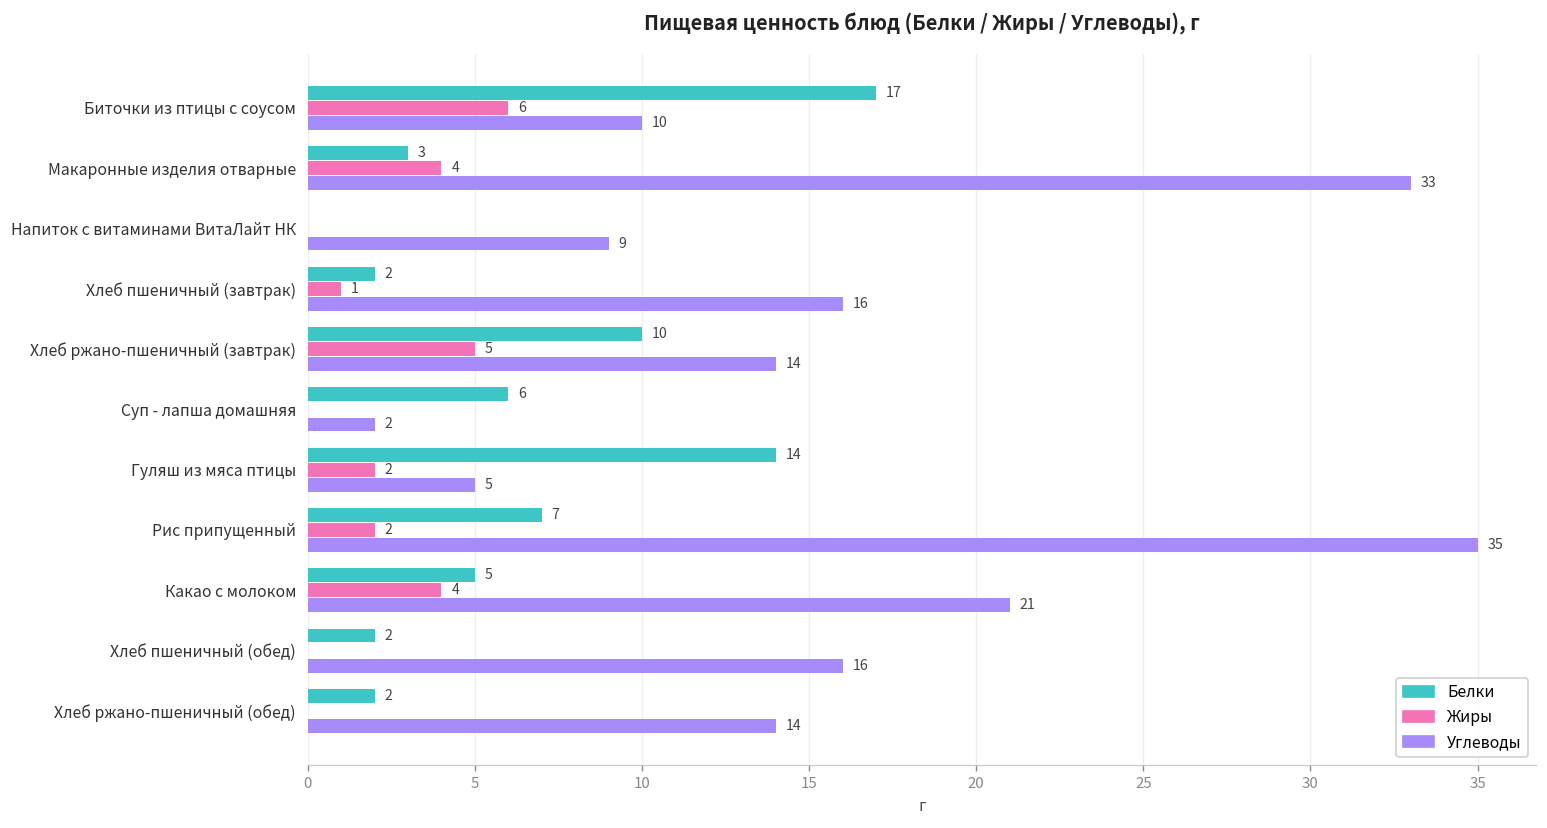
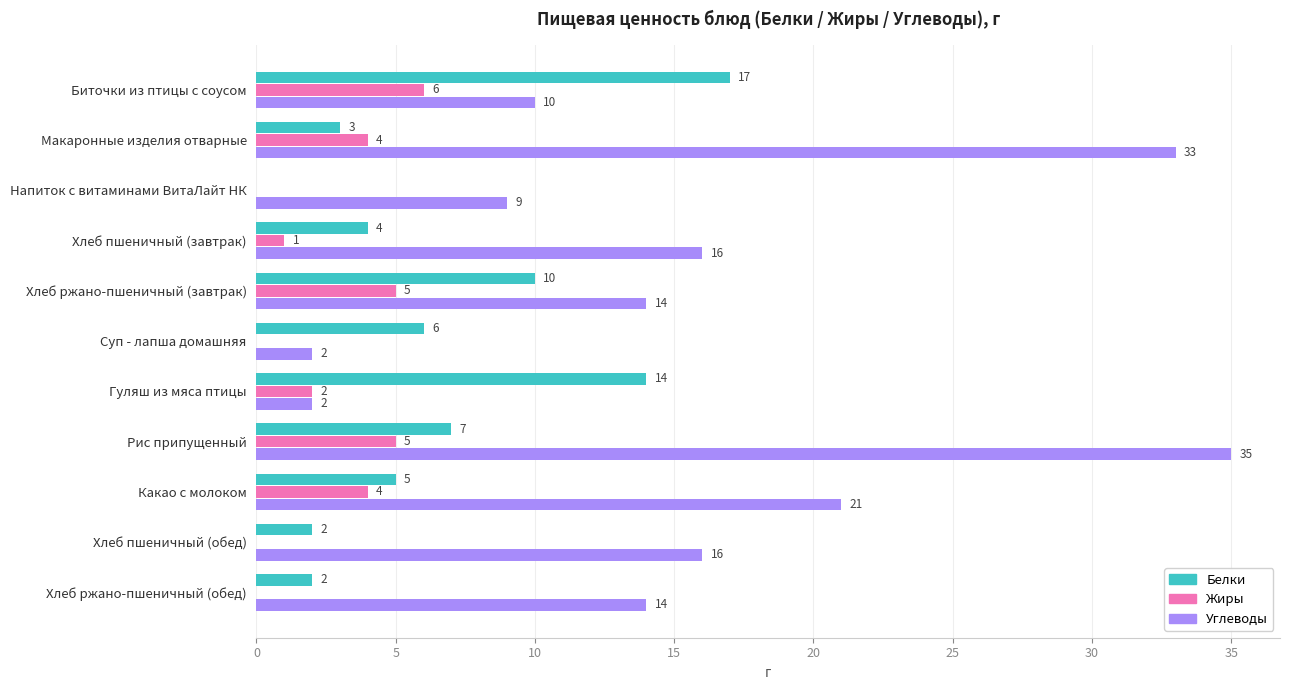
  {
    "Белки": {
      "Биточки из птицы с соусом": 17,
      "Макаронные изделия отварные": 3,
-     "Хлеб пшеничный (завтрак)": 2,
+     "Хлеб пшеничный (завтрак)": 4,
      "Хлеб ржано-пшеничный (завтрак)": 10,
      "Суп - лапша домашняя": 6,
      "Гуляш из мяса птицы": 14,
      "Рис припущенный": 7,
      "Какао с молоком": 5,
      "Хлеб пшеничный (обед)": 2,
      "Хлеб ржано-пшеничный (обед)": 2
    },
    "Жиры": {
      "Биточки из птицы с соусом": 6,
      "Макаронные изделия отварные": 4,
      "Хлеб пшеничный (завтрак)": 1,
      "Хлеб ржано-пшеничный (завтрак)": 5,
      "Гуляш из мяса птицы": 2,
-     "Рис припущенный": 2,
+     "Рис припущенный": 5,
      "Какао с молоком": 4
    },
    "Углеводы": {
      "Биточки из птицы с соусом": 10,
      "Макаронные изделия отварные": 33,
      "Напиток с витаминами ВитаЛайт НК": 9,
      "Хлеб пшеничный (завтрак)": 16,
      "Хлеб ржано-пшеничный (завтрак)": 14,
      "Суп - лапша домашняя": 2,
-     "Гуляш из мяса птицы": 5,
+     "Гуляш из мяса птицы": 2,
      "Рис припущенный": 35,
      "Какао с молоком": 21,
      "Хлеб пшеничный (обед)": 16,
      "Хлеб ржано-пшеничный (обед)": 14
    }
  }
